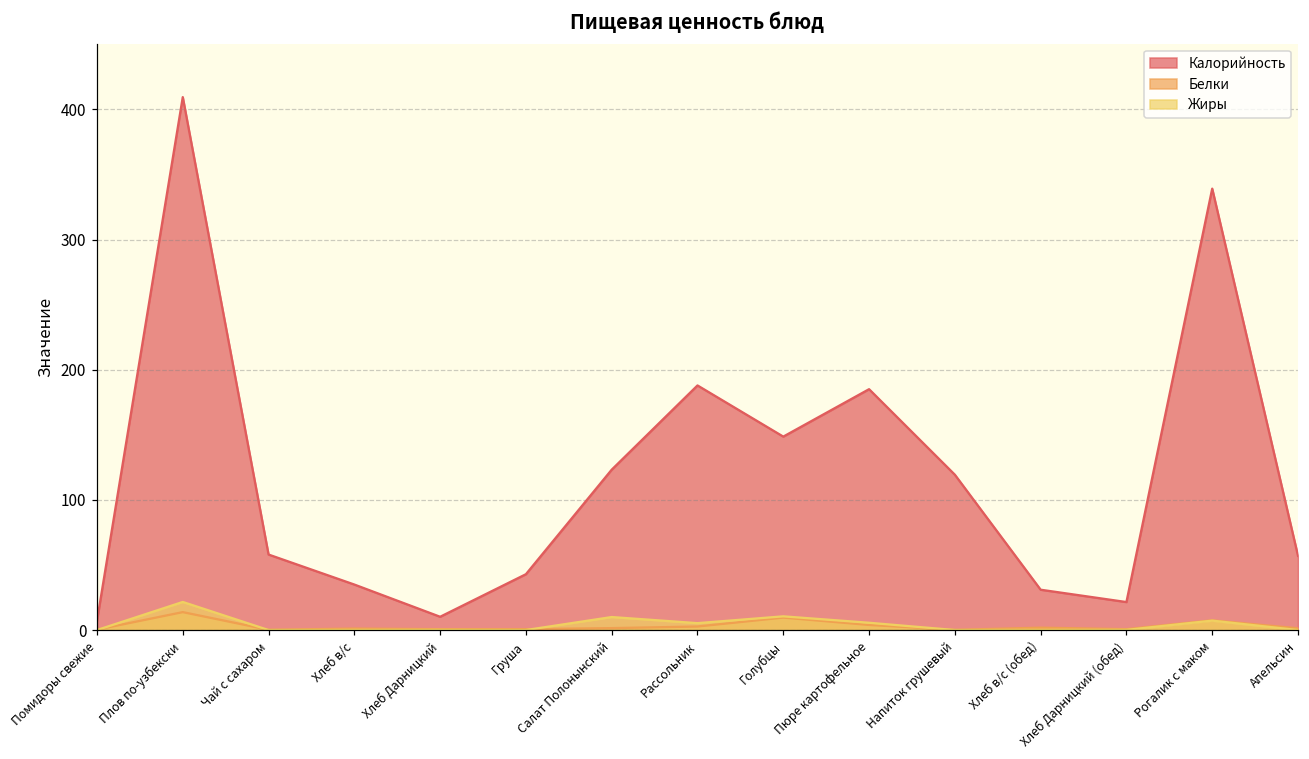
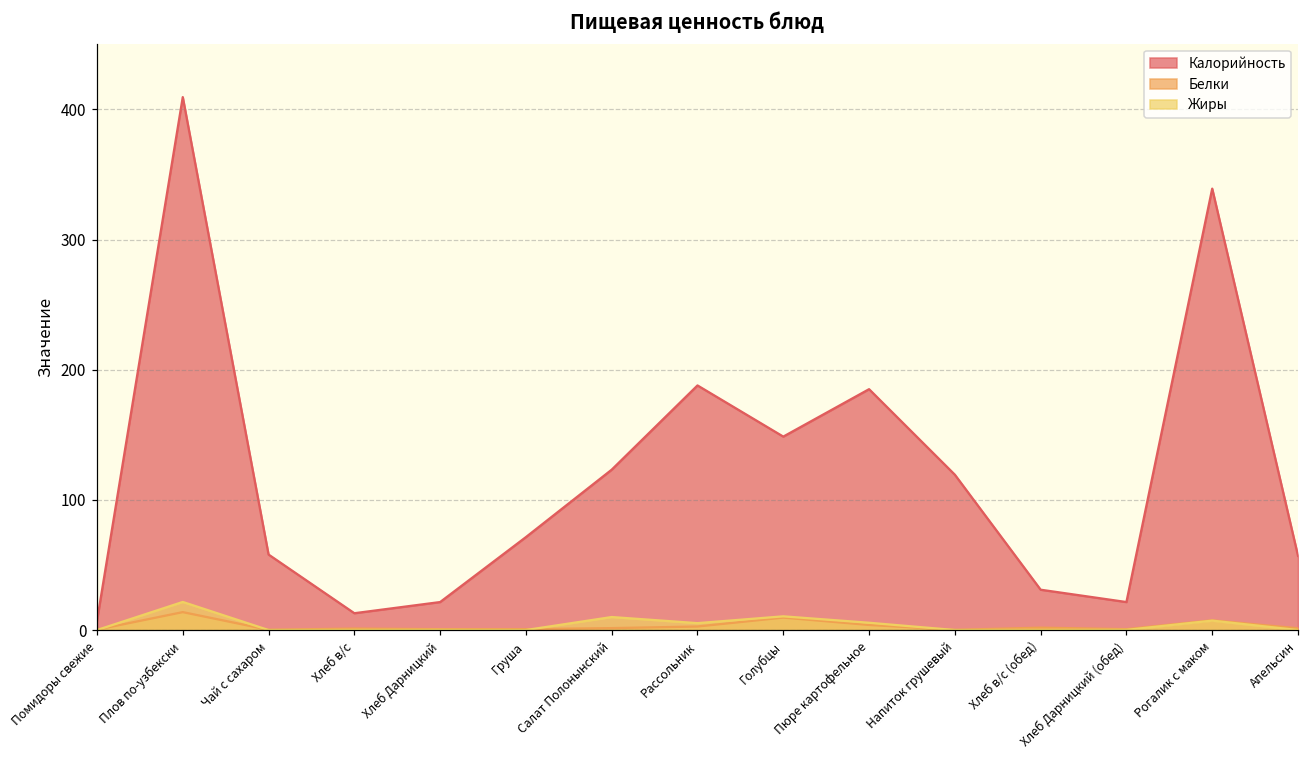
  {
    "Калорийность": {
      "Помидоры свежие": 7,
      "Плов по-узбекски": 409,
      "Чай с сахаром": 58,
-     "Хлеб в/с": 35,
-     "Хлеб Дарницкий": 10,
-     "Груша": 43,
+     "Хлеб в/с": 13,
+     "Хлеб Дарницкий": 22,
+     "Груша": 71,
      "Салат Полонынский": 123,
      "Рассольник": 188,
      "Голубцы": 149,
      "Пюре картофельное": 185,
      "Напиток грушевый": 119,
      "Хлеб в/с (обед)": 31,
      "Хлеб Дарницкий (обед)": 22,
      "Рогалик с маком": 339,
      "Апельсин": 57
    }
  }
